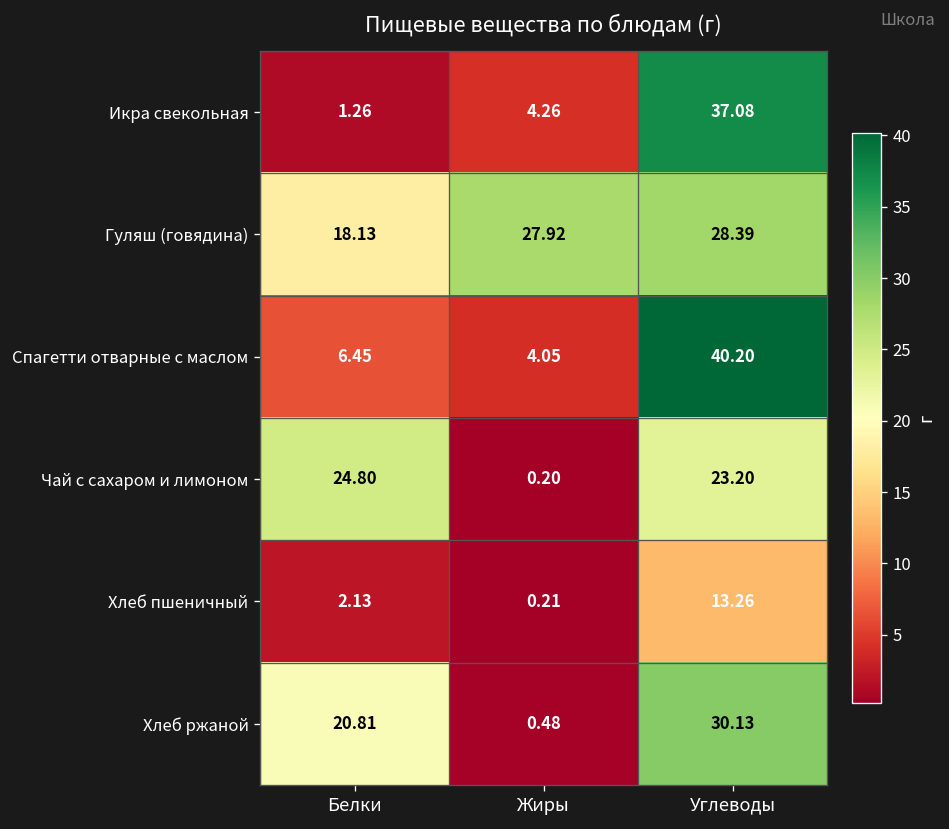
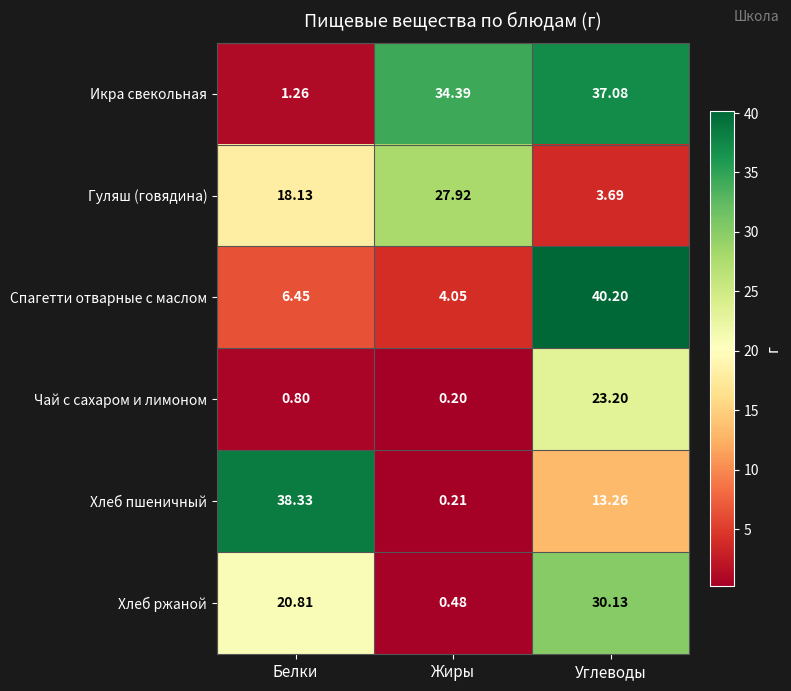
  {
    "Икра свекольная": {
      "Белки": 1.26,
-     "Жиры": 4.26,
+     "Жиры": 34.39,
      "Углеводы": 37.08
    },
    "Гуляш (говядина)": {
      "Белки": 18.13,
      "Жиры": 27.92,
-     "Углеводы": 28.39
+     "Углеводы": 3.69
    },
    "Спагетти отварные с маслом": {
      "Белки": 6.45,
      "Жиры": 4.05,
      "Углеводы": 40.20
    },
    "Чай с сахаром и лимоном": {
-     "Белки": 24.80,
+     "Белки": 0.80,
      "Жиры": 0.20,
      "Углеводы": 23.20
    },
    "Хлеб пшеничный": {
-     "Белки": 2.13,
+     "Белки": 38.33,
      "Жиры": 0.21,
      "Углеводы": 13.26
    },
    "Хлеб ржаной": {
      "Белки": 20.81,
      "Жиры": 0.48,
      "Углеводы": 30.13
    }
  }
